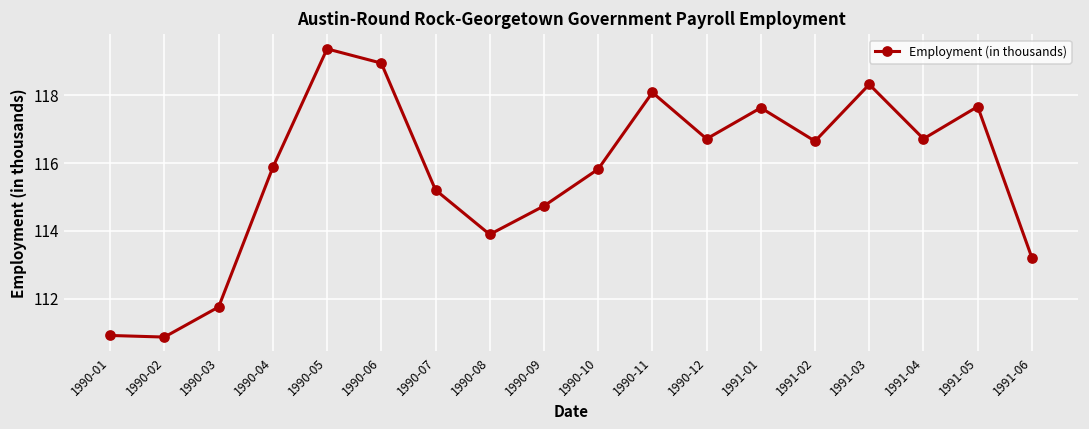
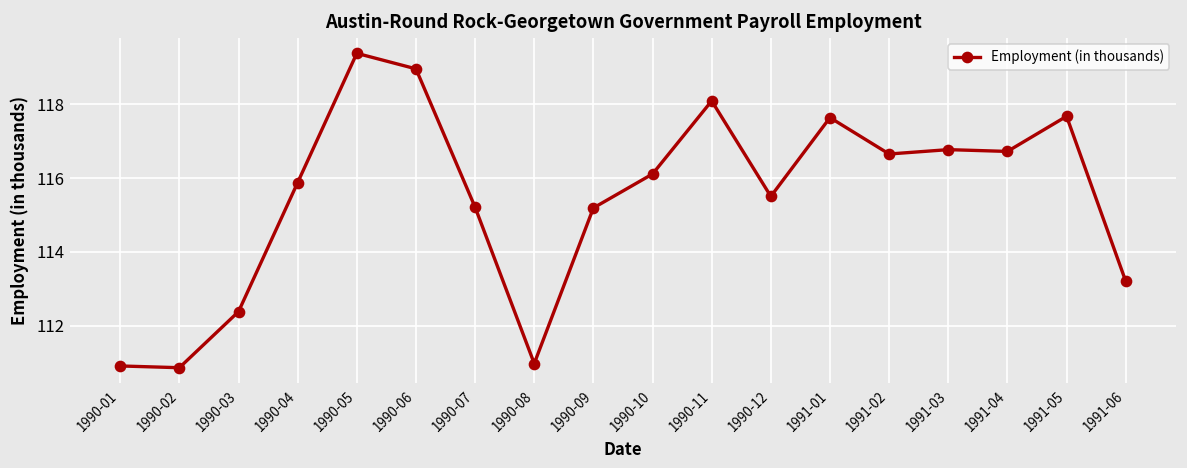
  {
    "1990-01": 110.9,
    "1990-02": 110.9,
-   "1990-03": 111.8,
+   "1990-03": 112.4,
    "1990-04": 115.9,
    "1990-05": 119.4,
    "1990-06": 119.0,
    "1990-07": 115.2,
-   "1990-08": 113.9,
-   "1990-09": 114.7,
-   "1990-10": 115.8,
+   "1990-08": 111.0,
+   "1990-09": 115.2,
+   "1990-10": 116.1,
    "1990-11": 118.1,
-   "1990-12": 116.7,
+   "1990-12": 115.5,
    "1991-01": 117.6,
    "1991-02": 116.6,
-   "1991-03": 118.3,
+   "1991-03": 116.8,
    "1991-04": 116.7,
    "1991-05": 117.7,
    "1991-06": 113.2
  }
